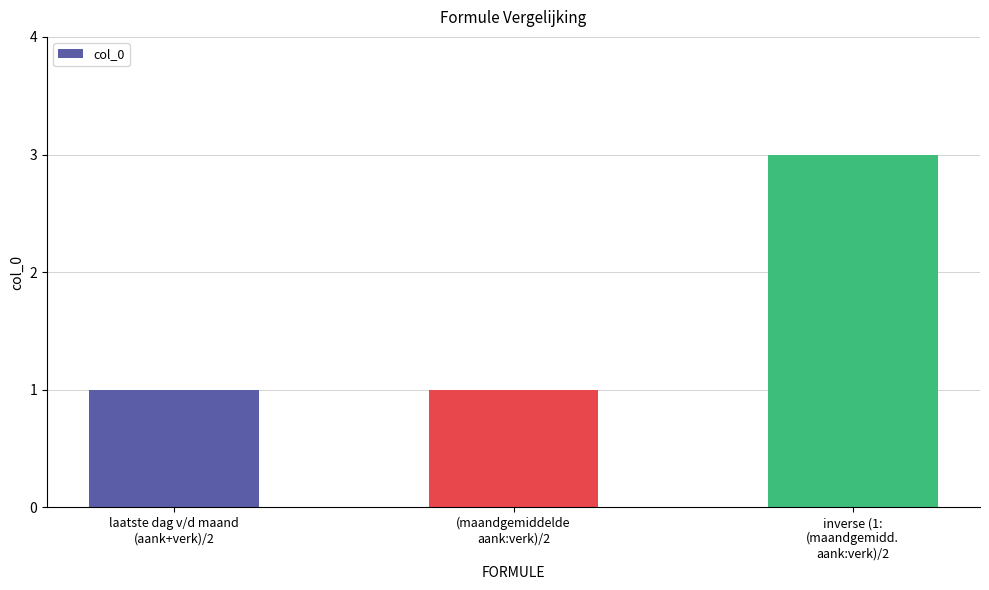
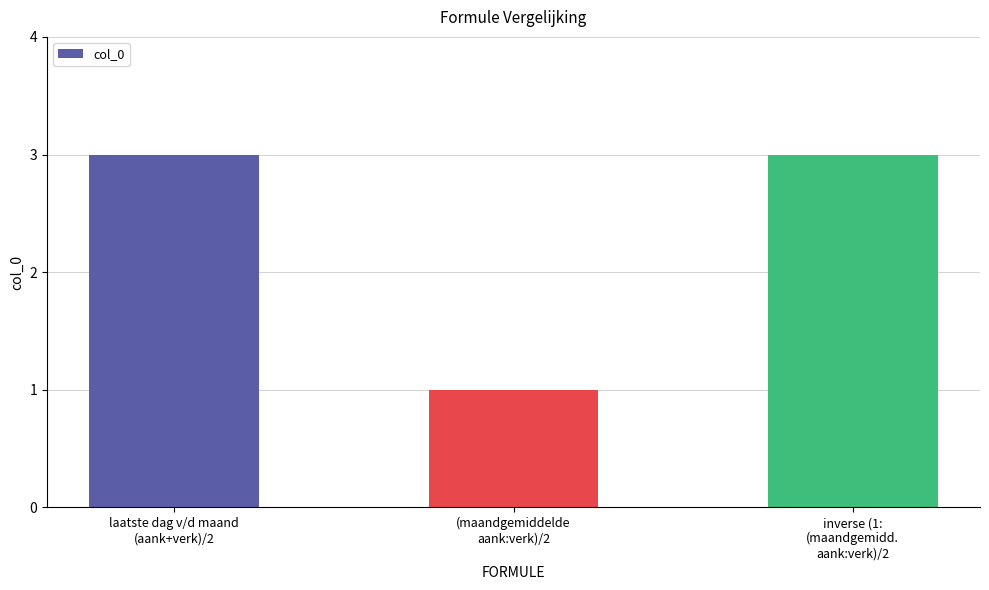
  {
-   "laatste dag v/d maand (aank+verk)/2": 1,
+   "laatste dag v/d maand (aank+verk)/2": 3,
    "(maandgemiddelde aank:verk)/2": 1,
    "inverse (1: (maandgemidd. aank:verk)/2": 3
  }
